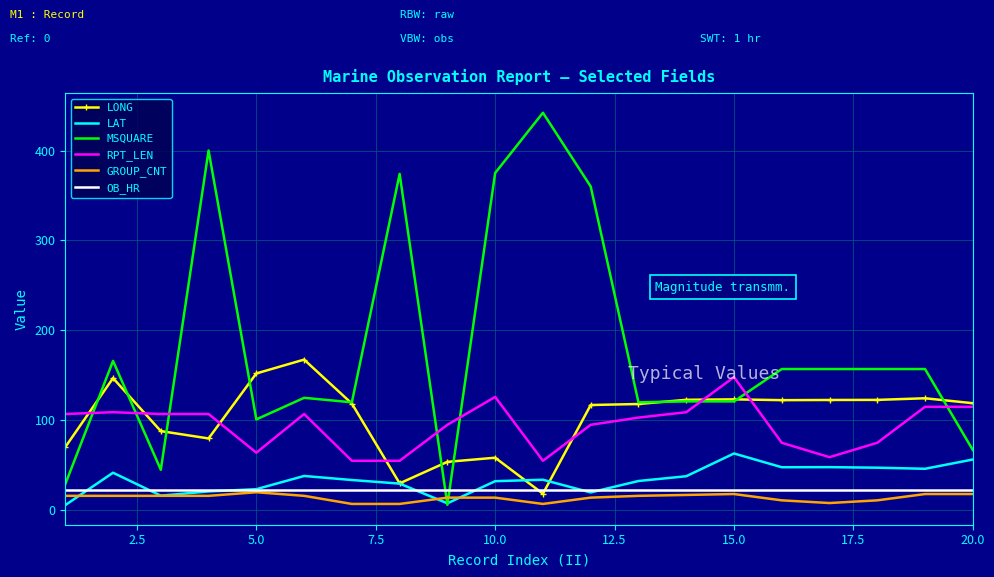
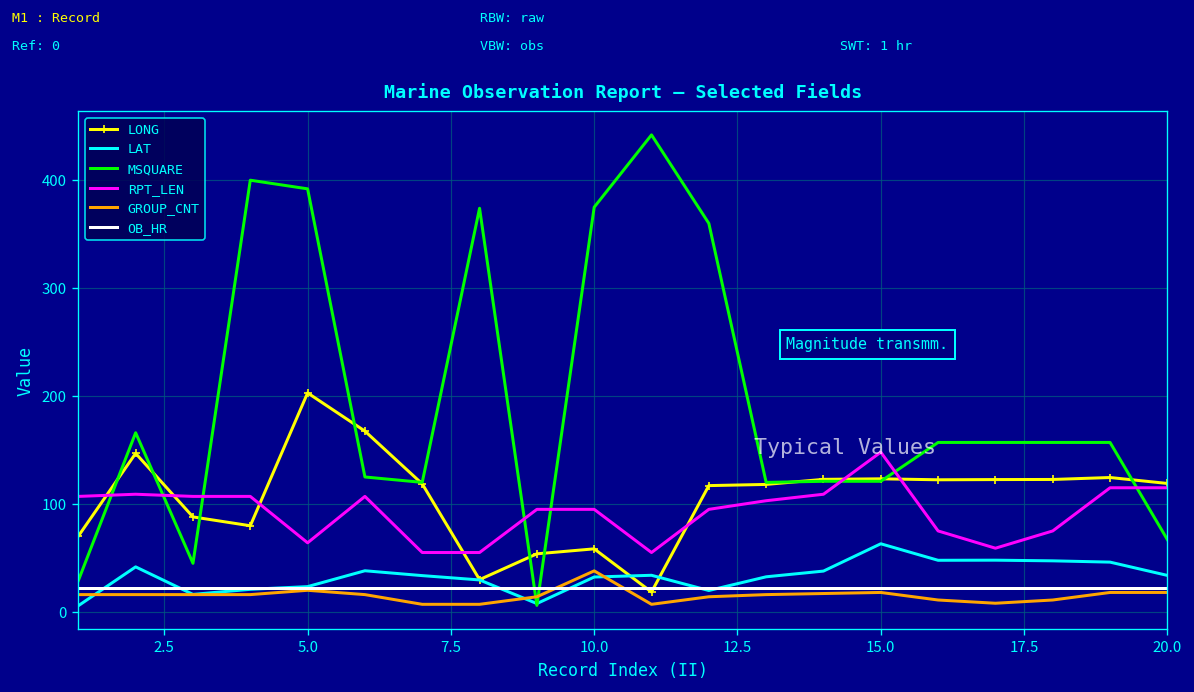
  {
    "LONG": {
-     "5.0": 150,
+     "5.0": 200,
      "10.0": 60,
      "20.0": 120
    },
    "LAT": {
      "10.0": 30,
      "15.0": 60,
-     "20.0": 60
+     "20.0": 30
    },
    "MSQUARE": {
-     "5.0": 100,
+     "5.0": 390,
      "10.0": 380,
      "20.0": 70
    },
    "RPT_LEN": {
      "5.0": 60,
-     "10.0": 130,
+     "10.0": 100,
      "15.0": 150,
      "20.0": 120
    },
    "GROUP_CNT": {
-     "10.0": 10,
+     "10.0": 40,
      "15.0": 20,
      "20.0": 20
    },
    "OB_HR": {
      "10.0": 20,
      "15.0": 20,
      "20.0": 20
    }
  }
